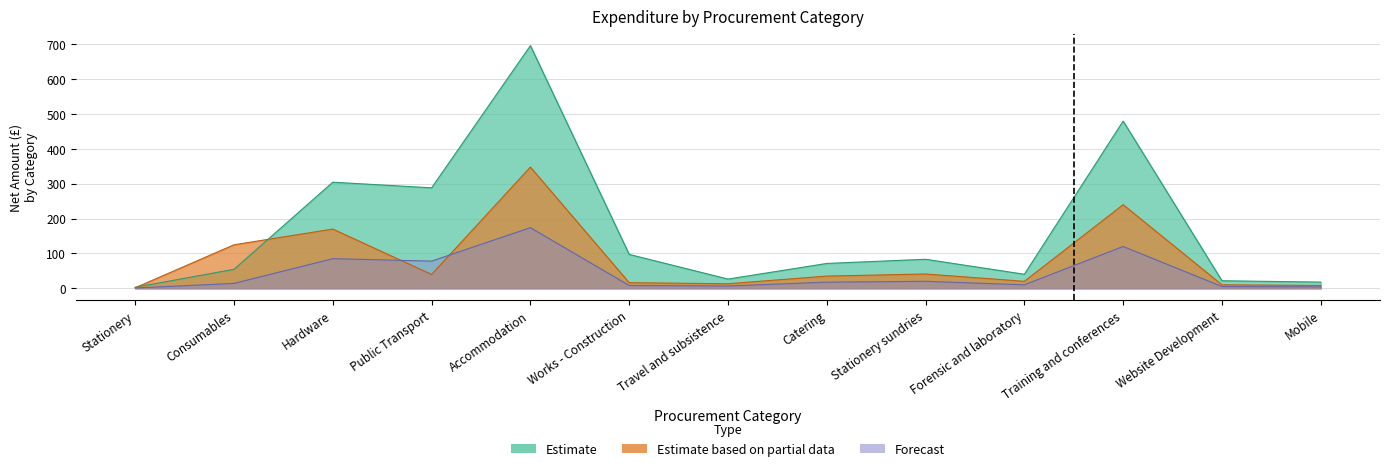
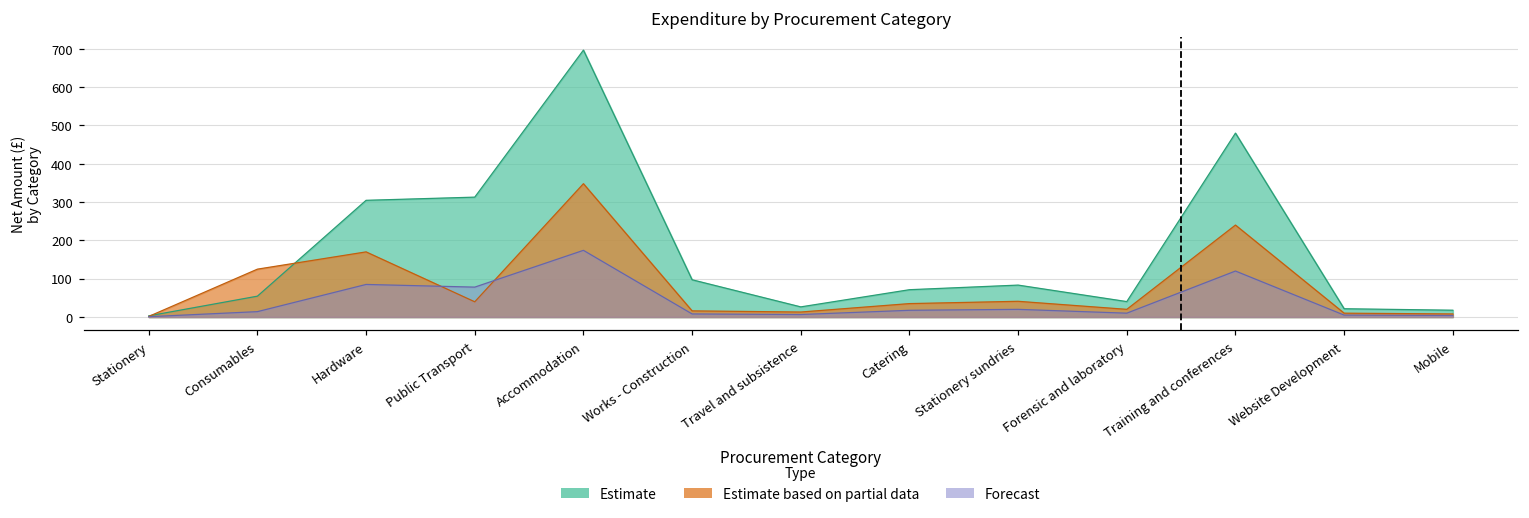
  {
    "Estimate": {
      "Consumables": 50,
      "Hardware": 300,
-     "Public Transport": 290,
+     "Public Transport": 310,
      "Accommodation": 700,
      "Works - Construction": 100,
      "Travel and subsistence": 30,
      "Catering": 70,
      "Stationery sundries": 80,
      "Forensic and laboratory": 40,
      "Training and conferences": 480,
      "Website Development": 20,
      "Mobile": 20
    },
    "Estimate based on partial data": {
      "Consumables": 120,
      "Hardware": 170,
      "Public Transport": 40,
      "Accommodation": 350,
      "Works - Construction": 20,
      "Catering": 40,
      "Stationery sundries": 40,
      "Forensic and laboratory": 20,
      "Training and conferences": 240
    }
  }
